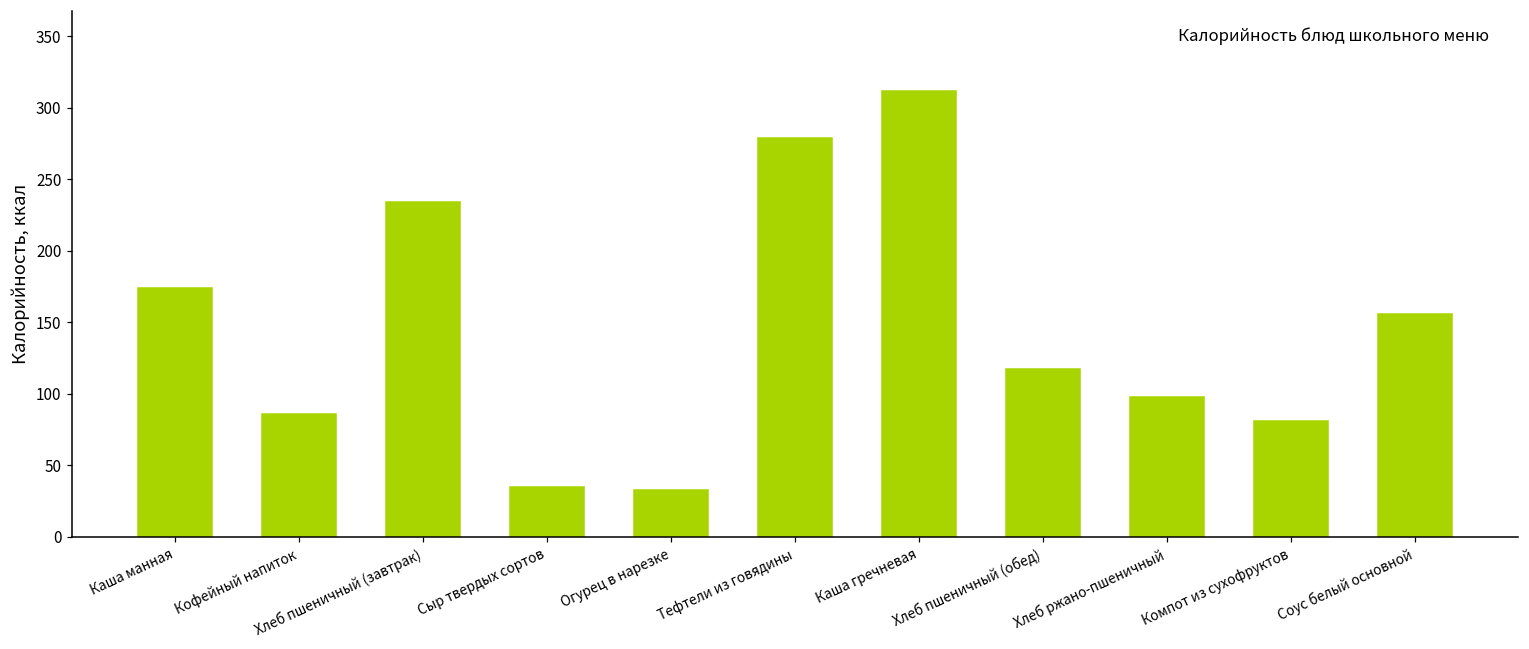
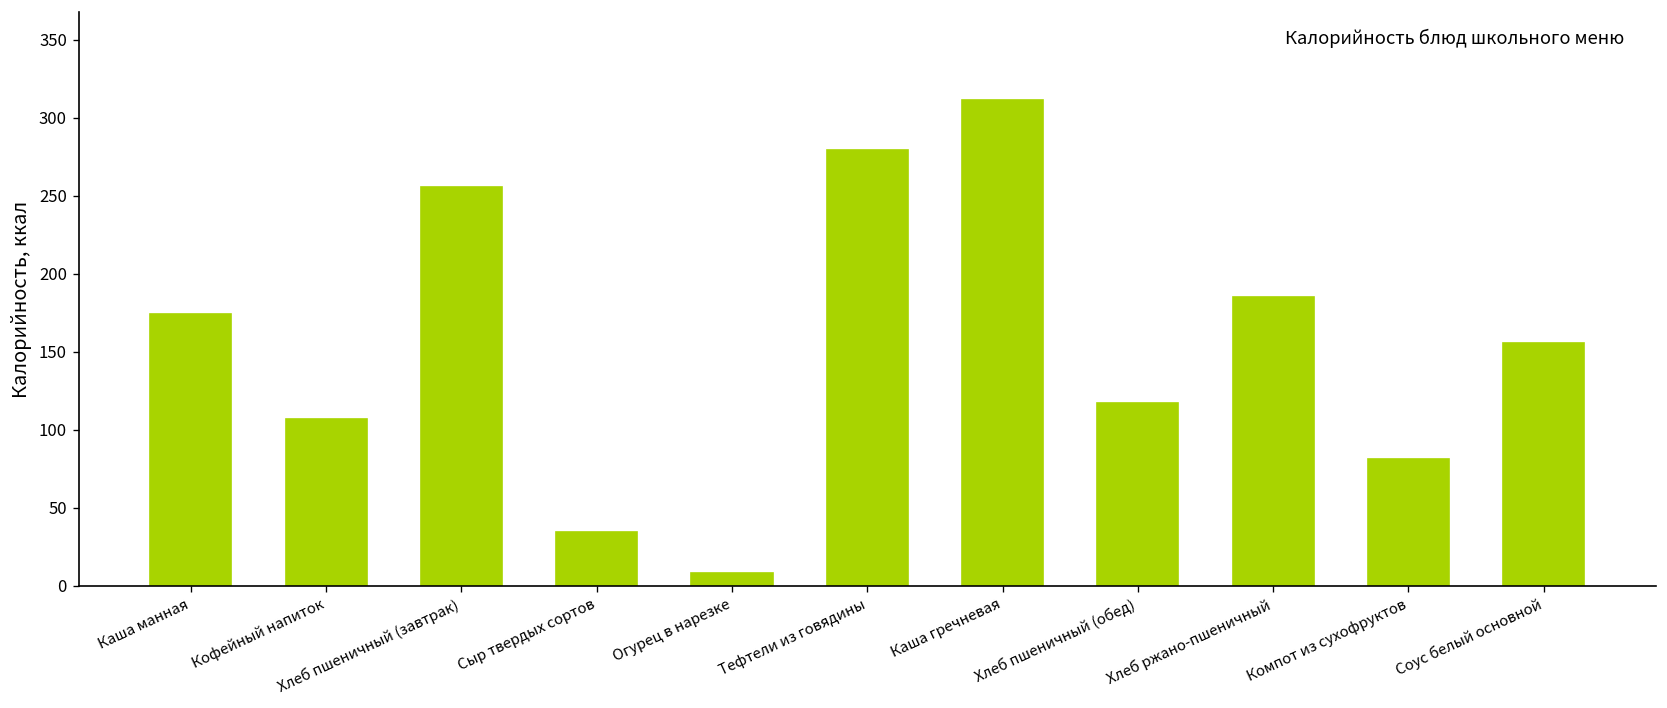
  {
    "Каша манная": 174,
-   "Кофейный напиток": 86,
-   "Хлеб пшеничный (завтрак)": 234,
+   "Кофейный напиток": 107,
+   "Хлеб пшеничный (завтрак)": 256,
    "Сыр твердых сортов": 35,
-   "Огурец в нарезке": 33,
+   "Огурец в нарезке": 9,
    "Тефтели из говядины": 279,
    "Каша гречневая": 312,
    "Хлеб пшеничный (обед)": 117,
-   "Хлеб ржано-пшеничный": 98,
+   "Хлеб ржано-пшеничный": 185,
    "Компот из сухофруктов": 81,
    "Соус белый основной": 156
  }
